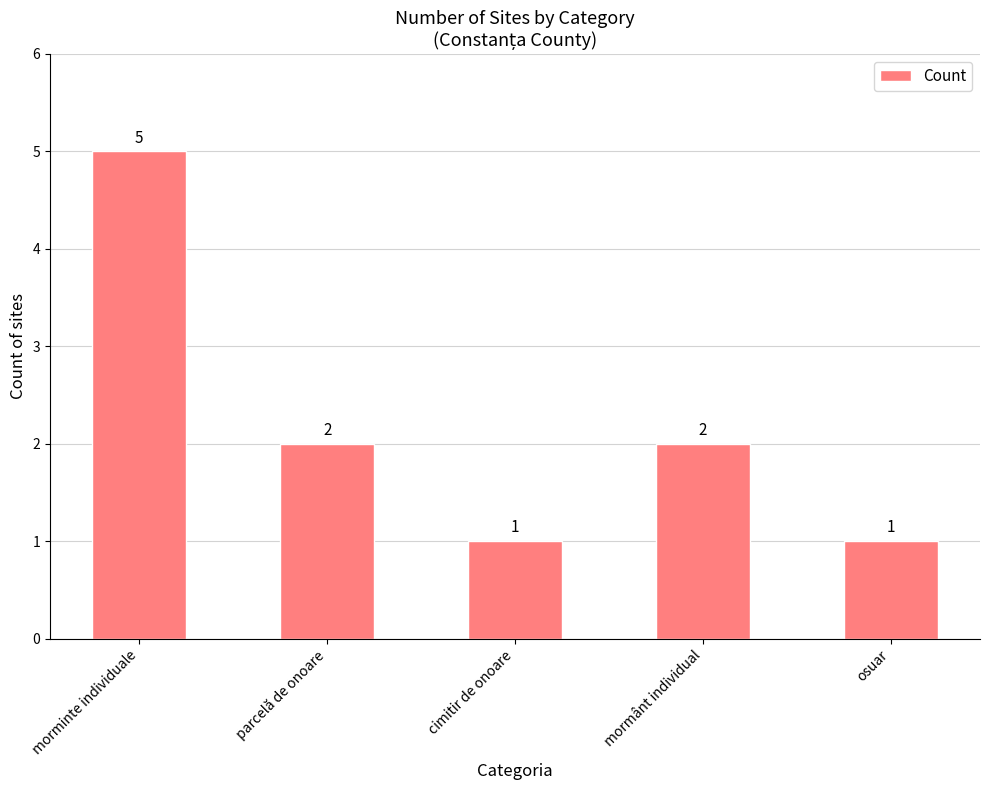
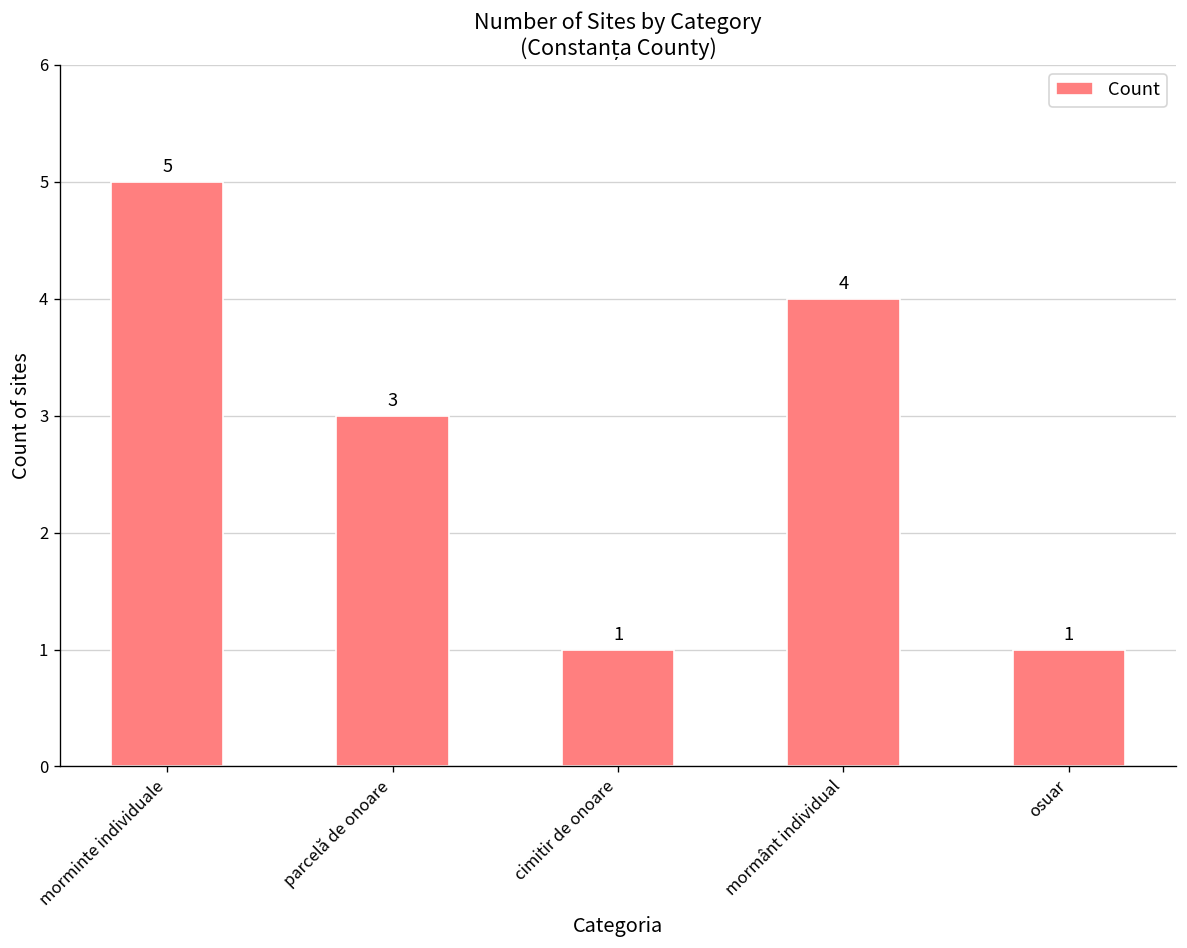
  {
    "morminte individuale": 5,
-   "parcelă de onoare": 2,
+   "parcelă de onoare": 3,
    "cimitir de onoare": 1,
-   "mormânt individual": 2,
+   "mormânt individual": 4,
    "osuar": 1
  }
